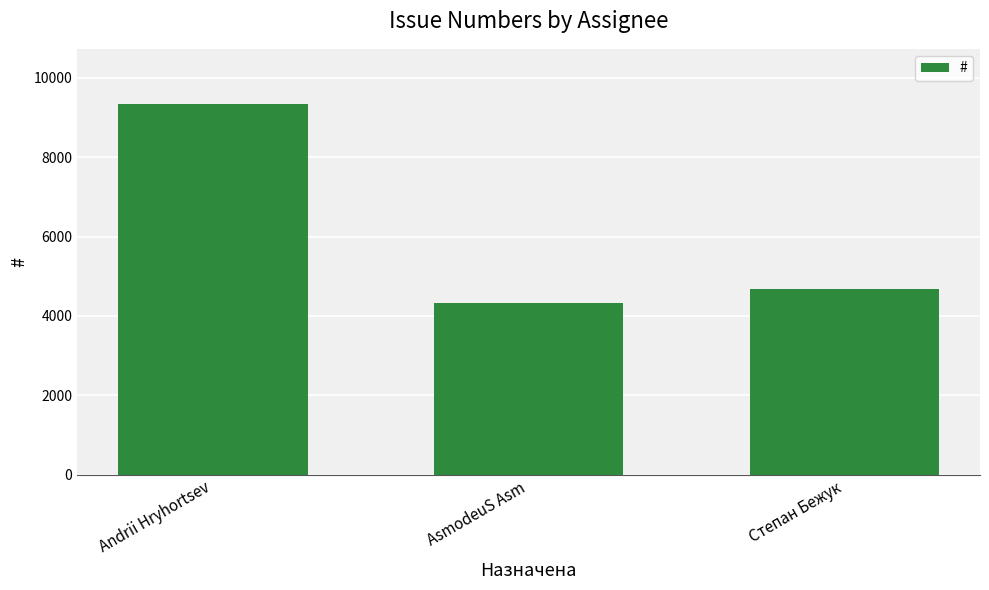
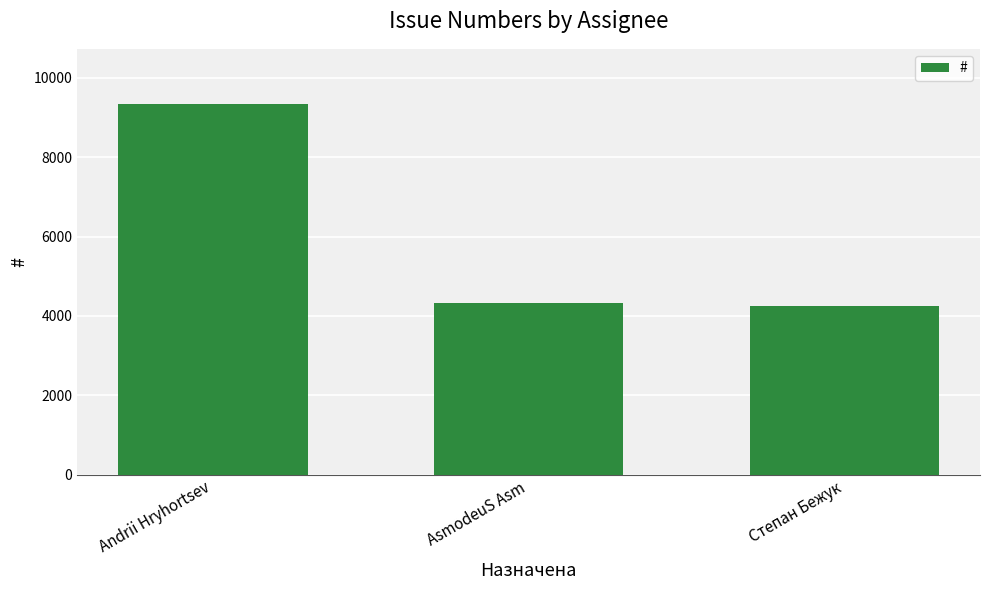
  {
    "Andrii Hryhortsev": 9300,
    "AsmodeuS Asm": 4300,
-   "Степан Бежук": 4700
+   "Степан Бежук": 4200
  }
